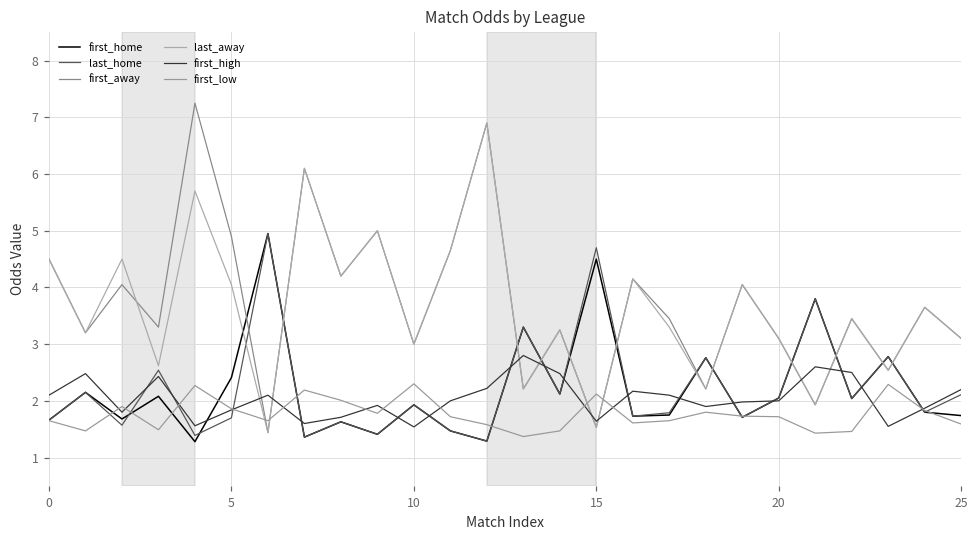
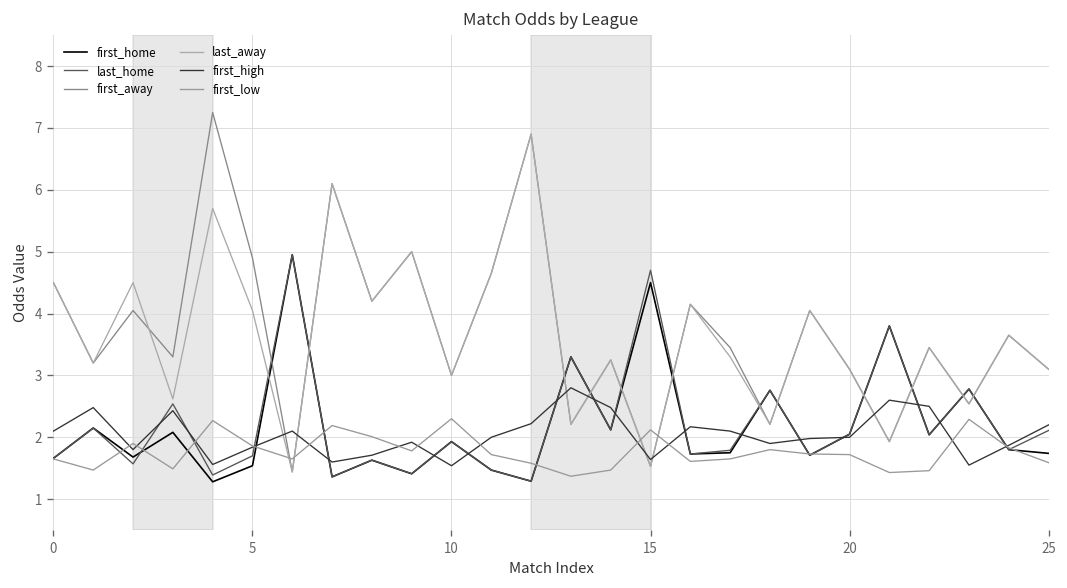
  {
    "first_home": {
-     "5": 2.4,
+     "5": 1.5,
      "15": 4.5,
      "25": 1.7
    }
  }
